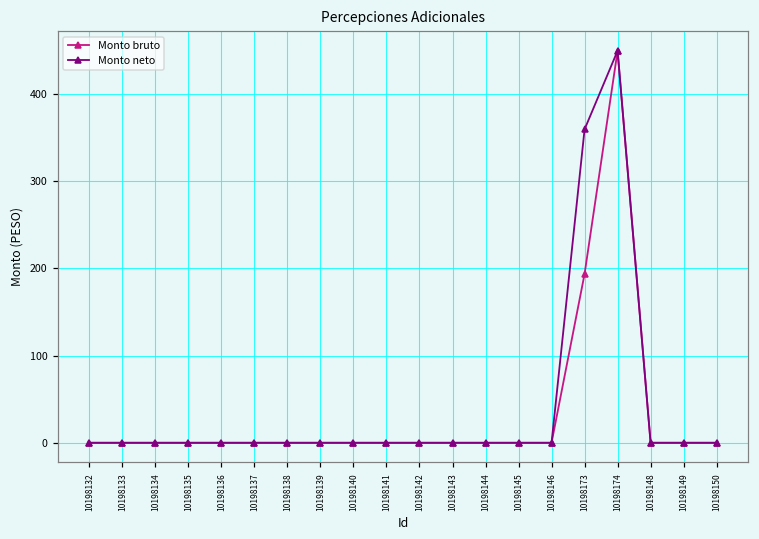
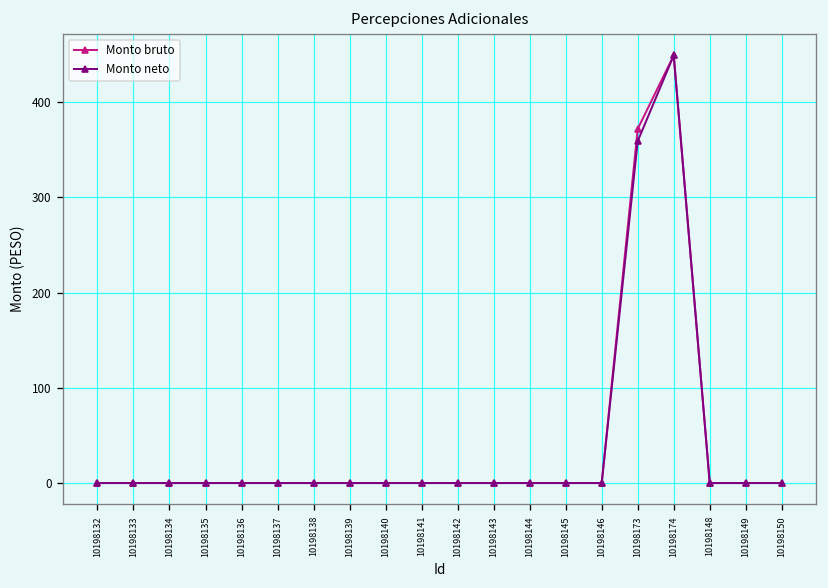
  {
    "Monto bruto": {
-     "10198173": 190
+     "10198173": 370
    },
    "Monto neto": {
      "10198173": 360
    }
  }
